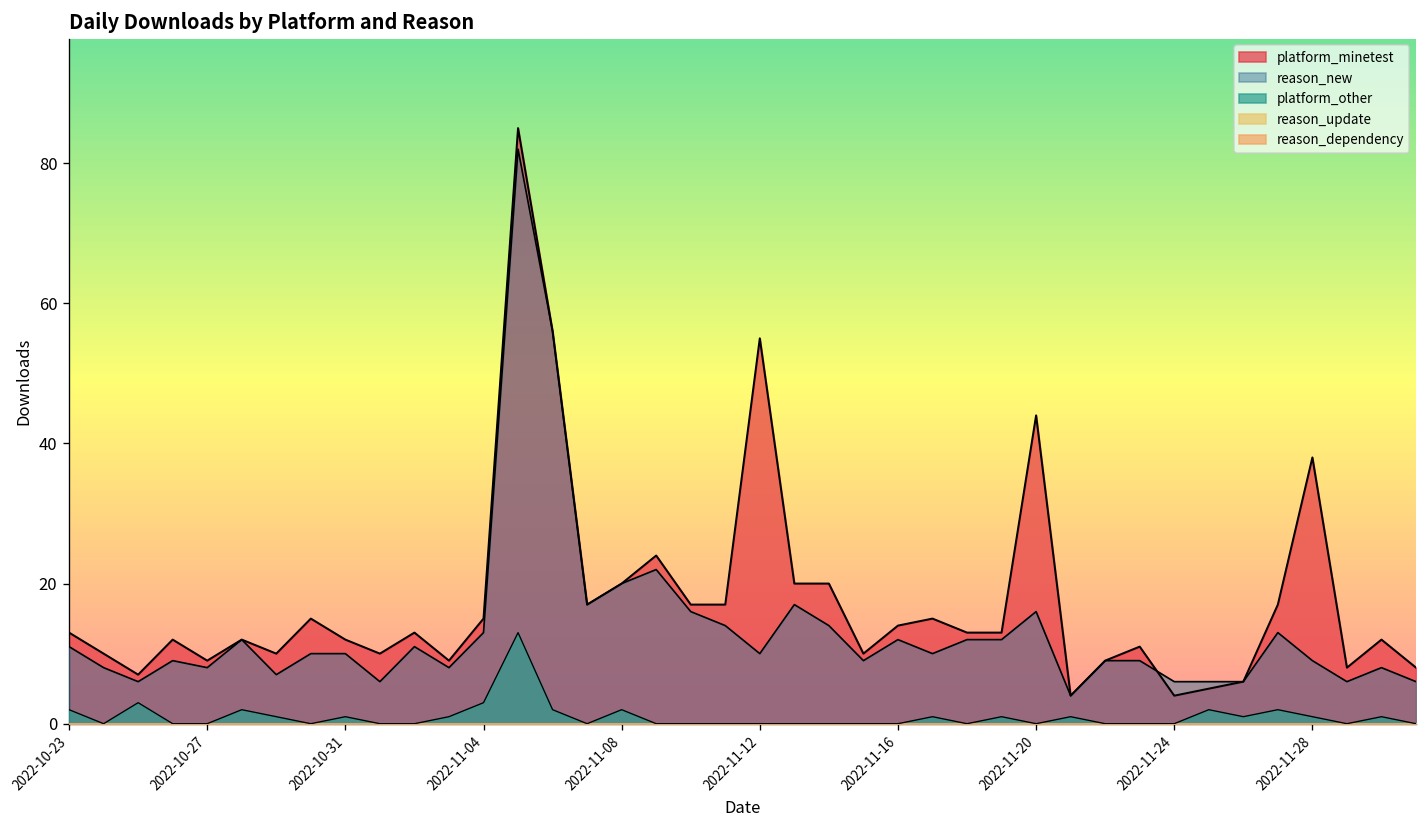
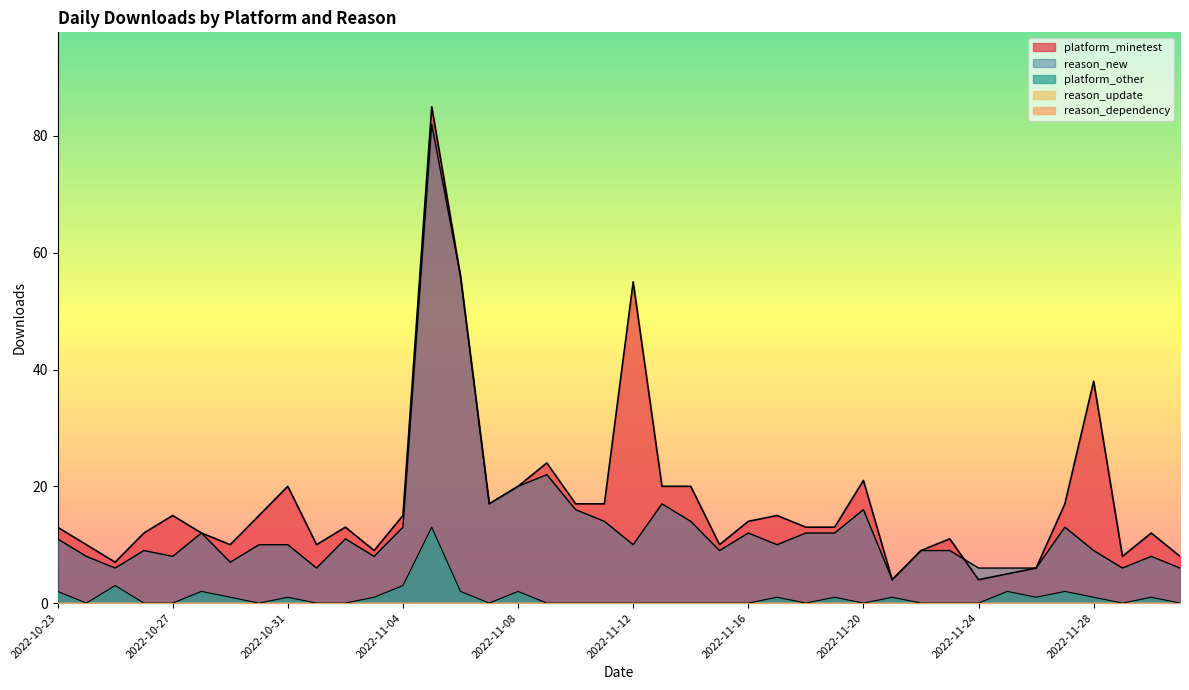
  {
    "platform_minetest": {
      "2022-10-23": 13,
-     "2022-10-27": 9,
-     "2022-10-31": 12,
+     "2022-10-27": 15,
+     "2022-10-31": 20,
      "2022-11-04": 15,
      "2022-11-12": 55,
      "2022-11-16": 14,
-     "2022-11-20": 44,
+     "2022-11-20": 21,
      "2022-11-24": 4,
      "2022-11-28": 38
    },
    "reason_dependency": {
      "2022-10-23": 0,
      "2022-10-31": 0,
      "2022-11-04": 0,
      "2022-11-08": 0,
      "2022-11-28": 0
    }
  }
